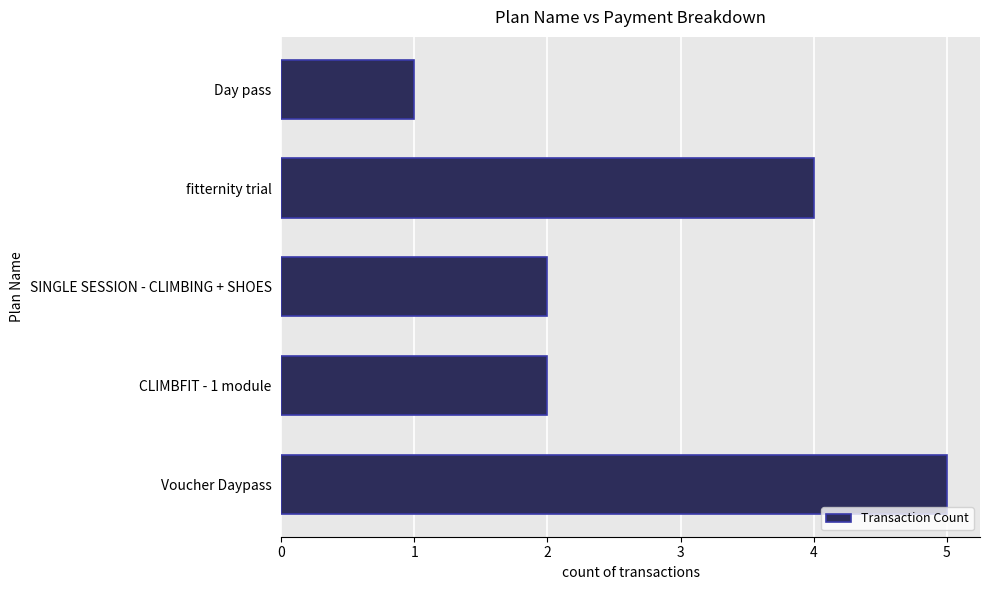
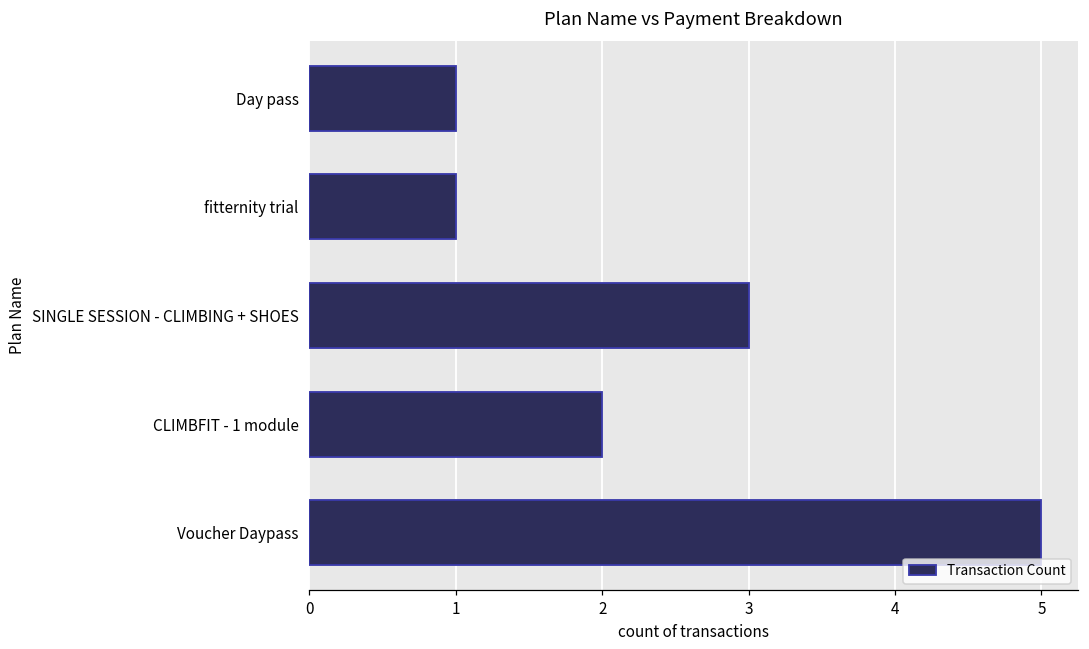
  {
    "Day pass": 1,
-   "fitternity trial": 4,
-   "SINGLE SESSION - CLIMBING + SHOES": 2,
+   "fitternity trial": 1,
+   "SINGLE SESSION - CLIMBING + SHOES": 3,
    "CLIMBFIT - 1 module": 2,
    "Voucher Daypass": 5
  }
